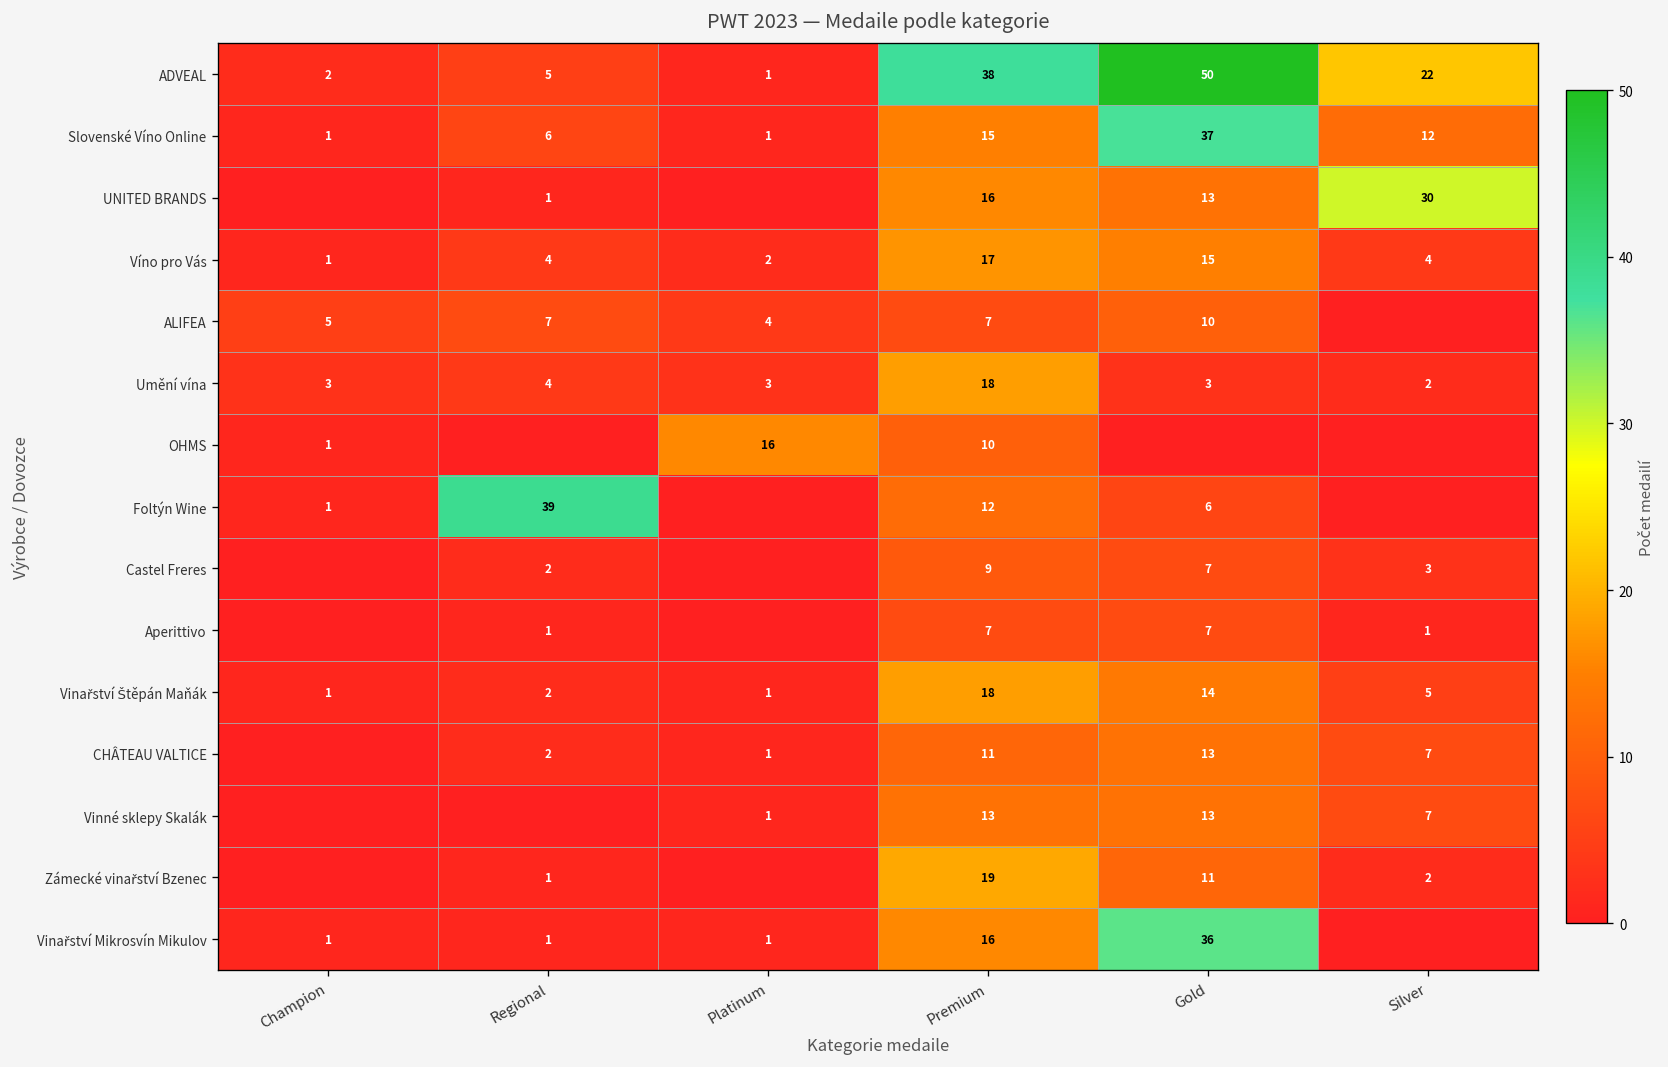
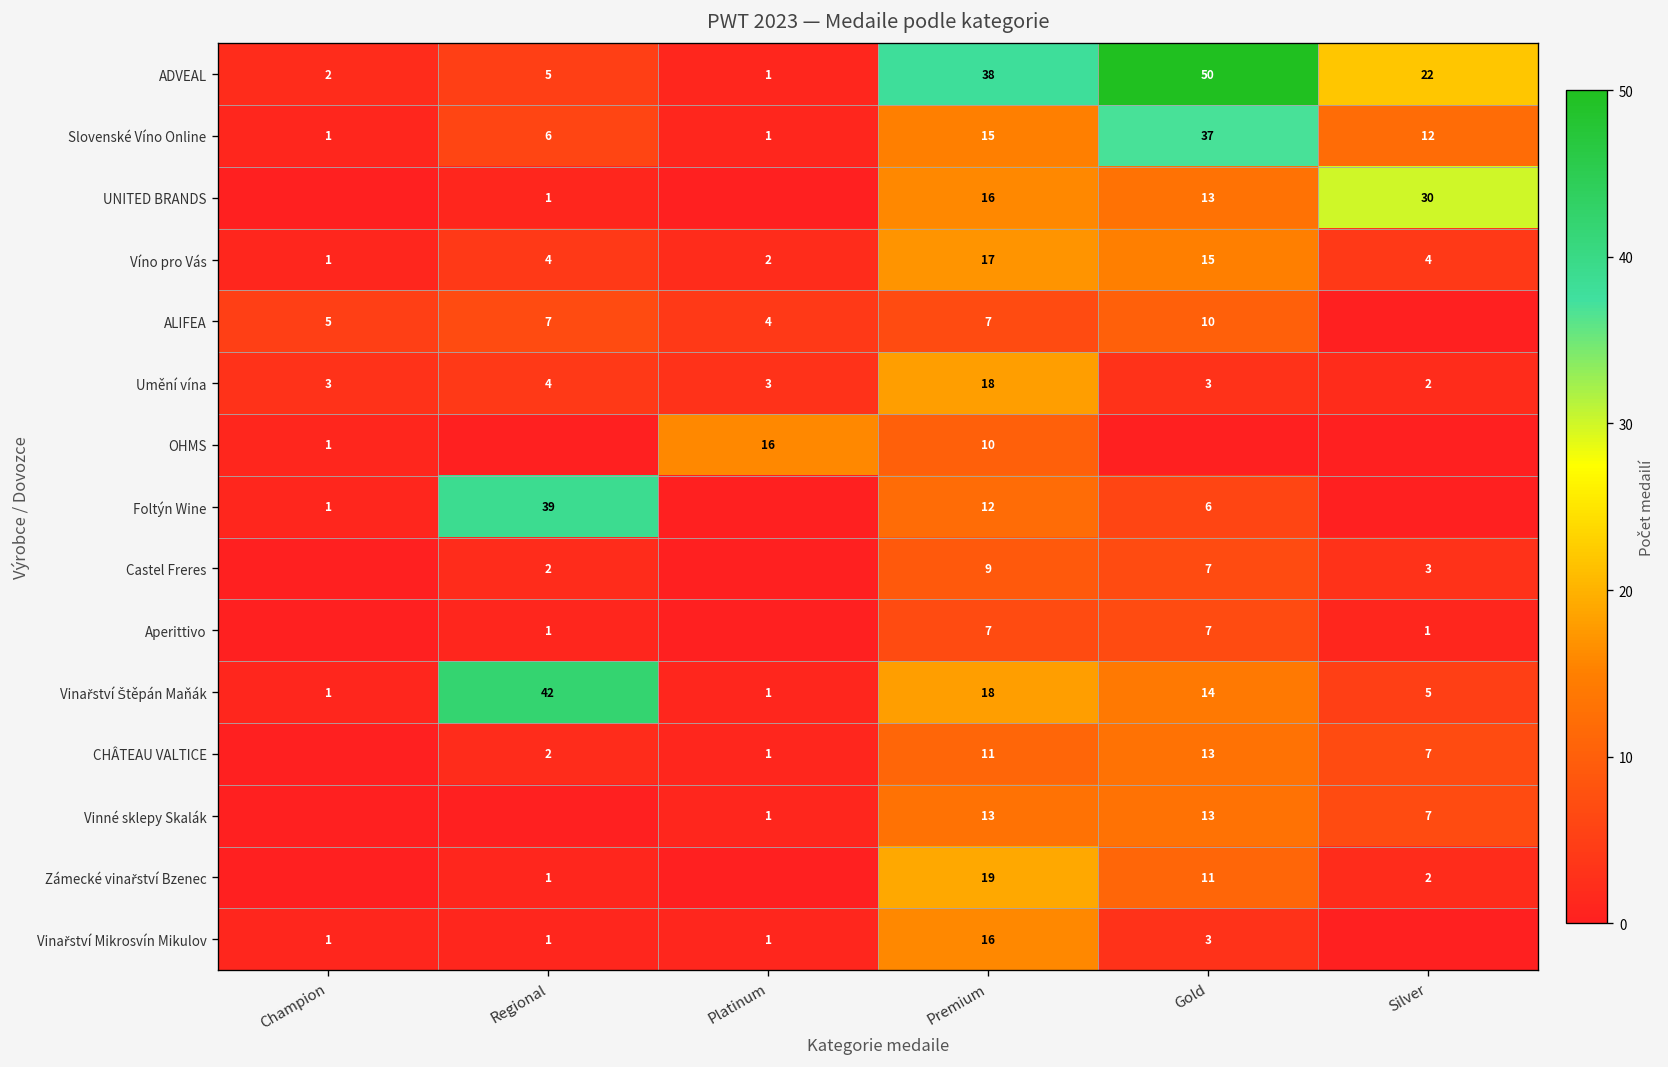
  {
    "ADVEAL": {
      "Champion": 2,
      "Regional": 5,
      "Platinum": 1,
      "Premium": 38,
      "Gold": 50,
      "Silver": 22
    },
    "Slovenské Víno Online": {
      "Champion": 1,
      "Regional": 6,
      "Platinum": 1,
      "Premium": 15,
      "Gold": 37,
      "Silver": 12
    },
    "UNITED BRANDS": {
      "Regional": 1,
      "Premium": 16,
      "Gold": 13,
      "Silver": 30
    },
    "Víno pro Vás": {
      "Champion": 1,
      "Regional": 4,
      "Platinum": 2,
      "Premium": 17,
      "Gold": 15,
      "Silver": 4
    },
    "ALIFEA": {
      "Champion": 5,
      "Regional": 7,
      "Platinum": 4,
      "Premium": 7,
      "Gold": 10
    },
    "Umění vína": {
      "Champion": 3,
      "Regional": 4,
      "Platinum": 3,
      "Premium": 18,
      "Gold": 3,
      "Silver": 2
    },
    "OHMS": {
      "Champion": 1,
      "Platinum": 16,
      "Premium": 10
    },
    "Foltýn Wine": {
      "Champion": 1,
      "Regional": 39,
      "Premium": 12,
      "Gold": 6
    },
    "Castel Freres": {
      "Regional": 2,
      "Premium": 9,
      "Gold": 7,
      "Silver": 3
    },
    "Aperittivo": {
      "Regional": 1,
      "Premium": 7,
      "Gold": 7,
      "Silver": 1
    },
    "Vinařství Štěpán Maňák": {
      "Champion": 1,
-     "Regional": 2,
+     "Regional": 42,
      "Platinum": 1,
      "Premium": 18,
      "Gold": 14,
      "Silver": 5
    },
    "CHÂTEAU VALTICE": {
      "Regional": 2,
      "Platinum": 1,
      "Premium": 11,
      "Gold": 13,
      "Silver": 7
    },
    "Vinné sklepy Skalák": {
      "Platinum": 1,
      "Premium": 13,
      "Gold": 13,
      "Silver": 7
    },
    "Zámecké vinařství Bzenec": {
      "Regional": 1,
      "Premium": 19,
      "Gold": 11,
      "Silver": 2
    },
    "Vinařství Mikrosvín Mikulov": {
      "Champion": 1,
      "Regional": 1,
      "Platinum": 1,
      "Premium": 16,
-     "Gold": 36
+     "Gold": 3
    }
  }
